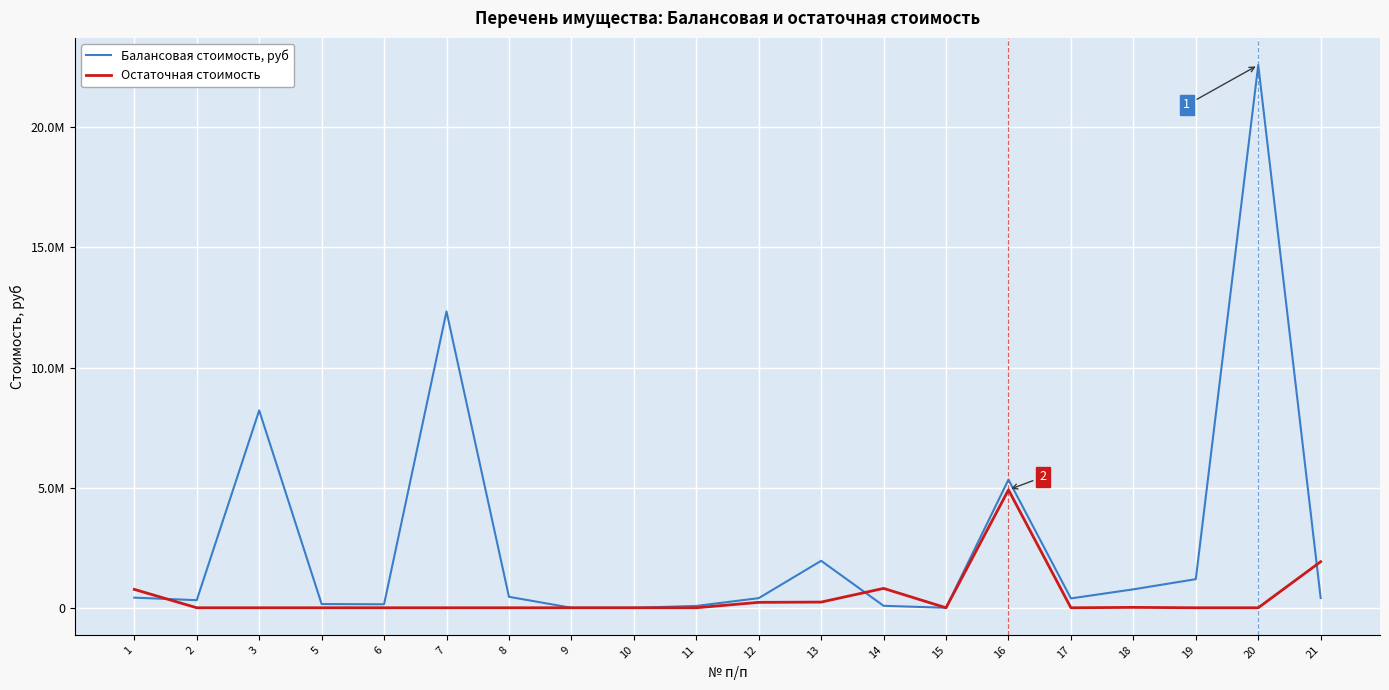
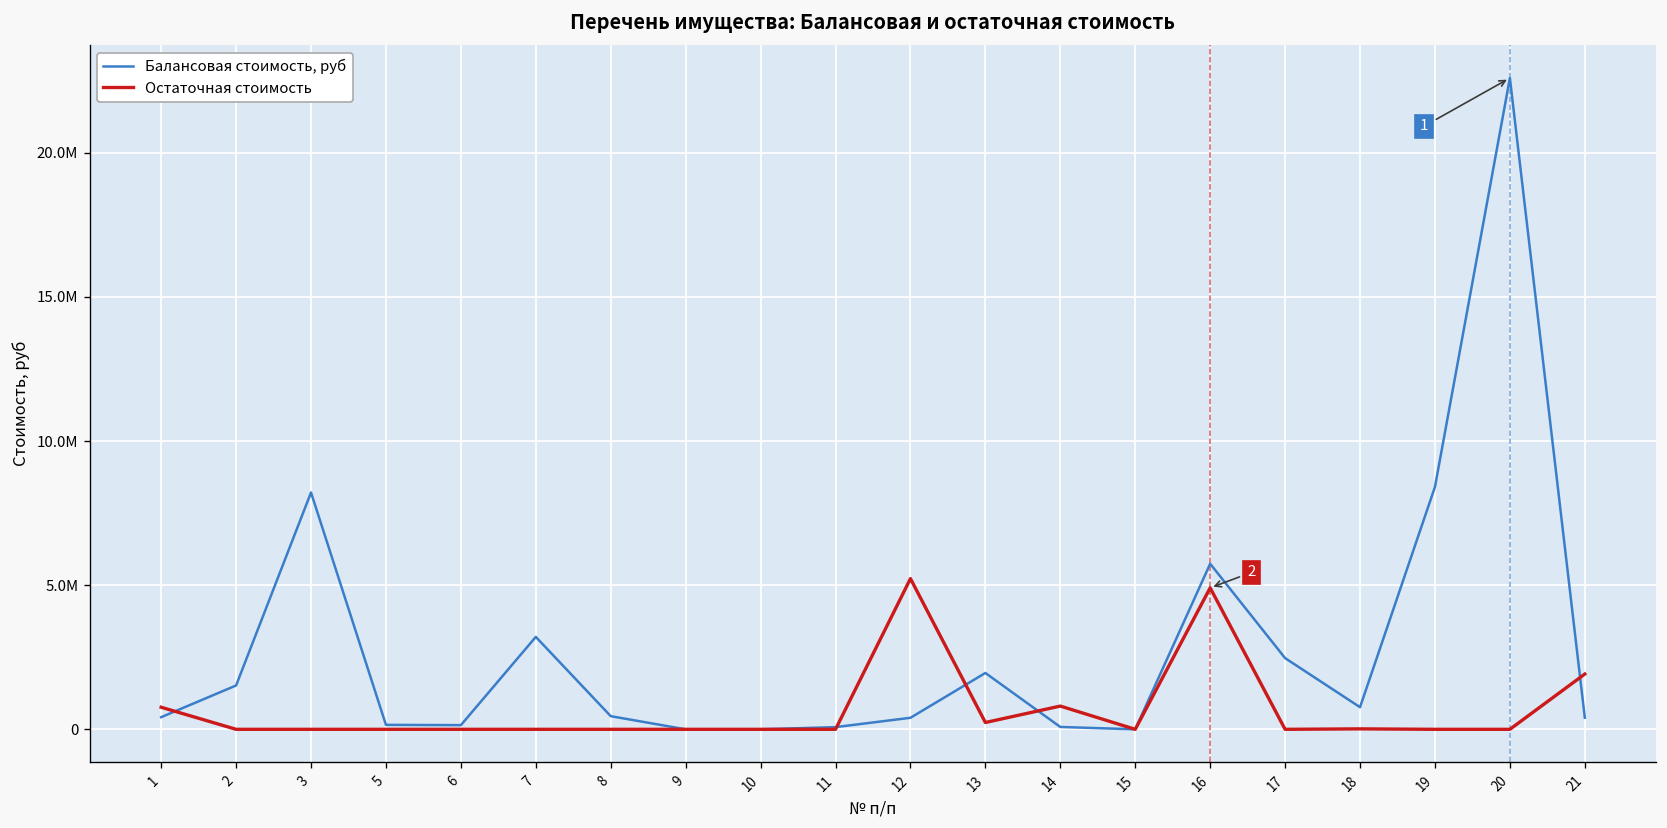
  {
    "Балансовая стоимость, руб": {
      "1": 400000,
-     "2": 300000,
+     "2": 1500000,
      "3": 8200000,
      "5": 200000,
      "6": 100000,
-     "7": 12300000,
+     "7": 3200000,
      "8": 500000,
      "12": 400000,
      "13": 2000000,
      "14": 100000,
-     "16": 5300000,
-     "17": 400000,
+     "16": 5700000,
+     "17": 2500000,
      "18": 800000,
-     "19": 1200000,
+     "19": 8400000,
      "20": 22600000,
      "21": 400000
    },
    "Остаточная стоимость": {
      "1": 800000,
      "2": 0,
      "3": 0,
      "5": 0,
      "6": 0,
      "7": 0,
      "8": 0,
-     "12": 200000,
+     "12": 5200000,
      "13": 200000,
      "14": 800000,
      "17": 0,
      "18": 0,
      "19": 0,
      "20": 0,
      "21": 1900000
    }
  }
